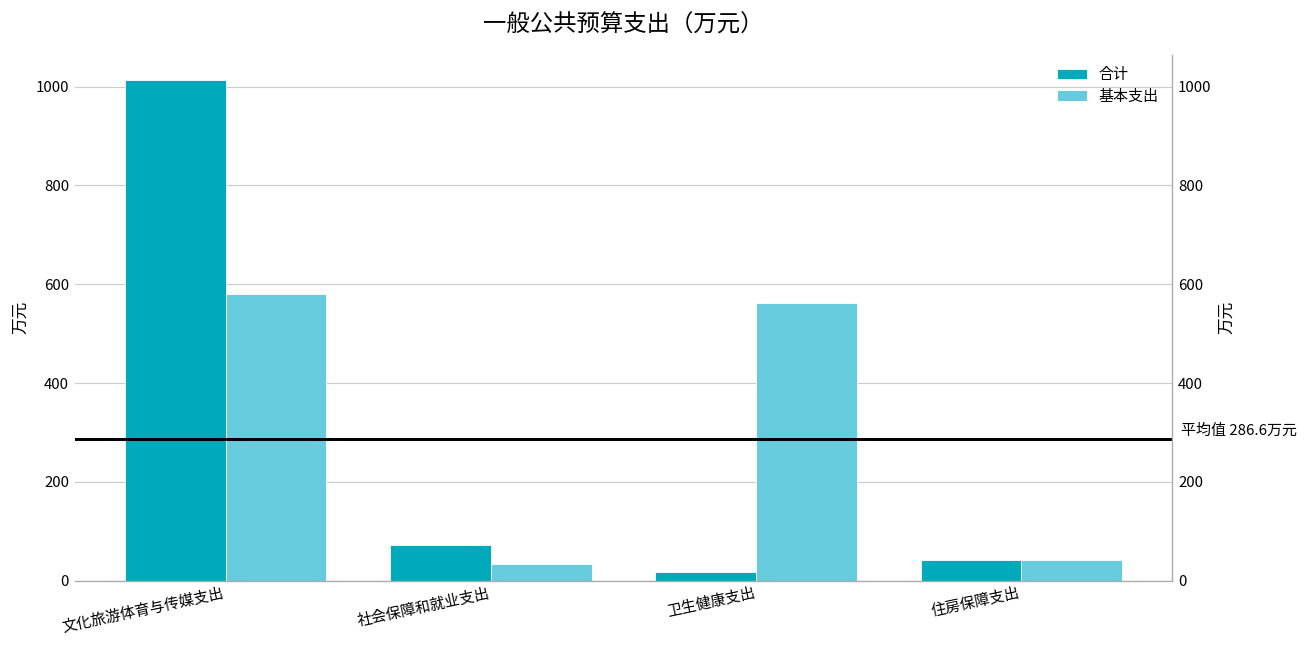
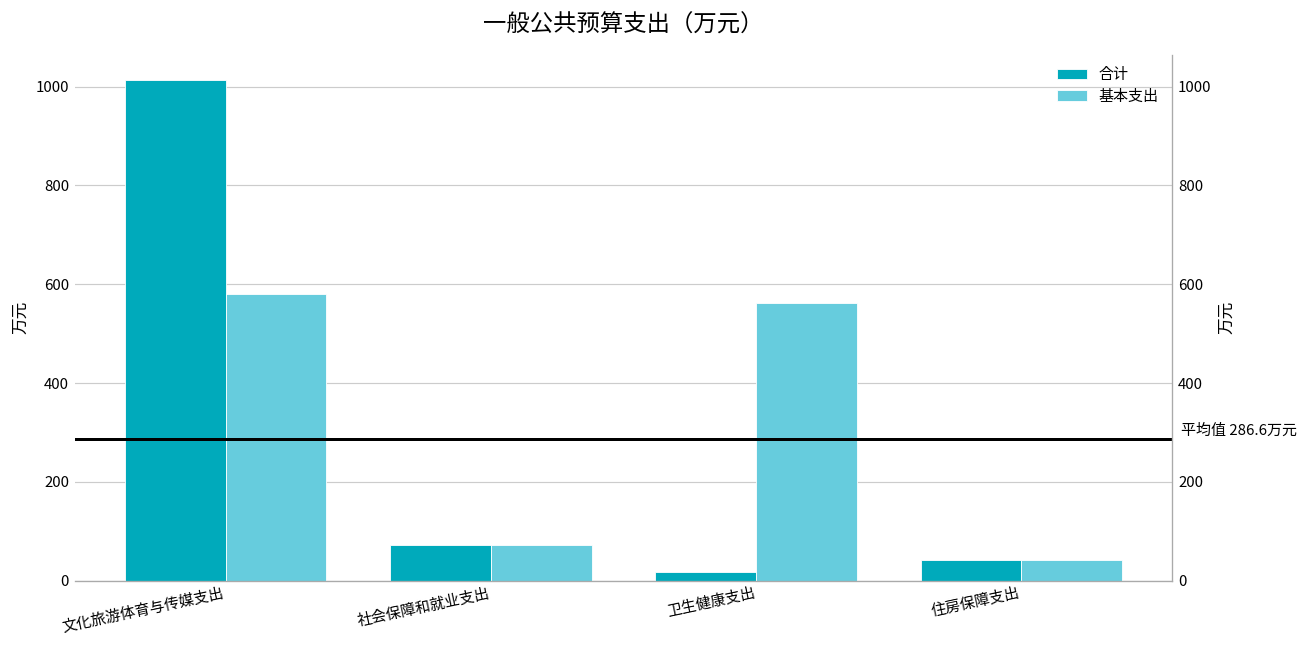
  {
    "合计": {
      "文化旅游体育与传媒支出": 1010,
      "社会保障和就业支出": 70,
      "卫生健康支出": 20,
      "住房保障支出": 40
    },
    "基本支出": {
      "文化旅游体育与传媒支出": 580,
-     "社会保障和就业支出": 30,
+     "社会保障和就业支出": 70,
      "卫生健康支出": 560,
      "住房保障支出": 40
    }
  }
